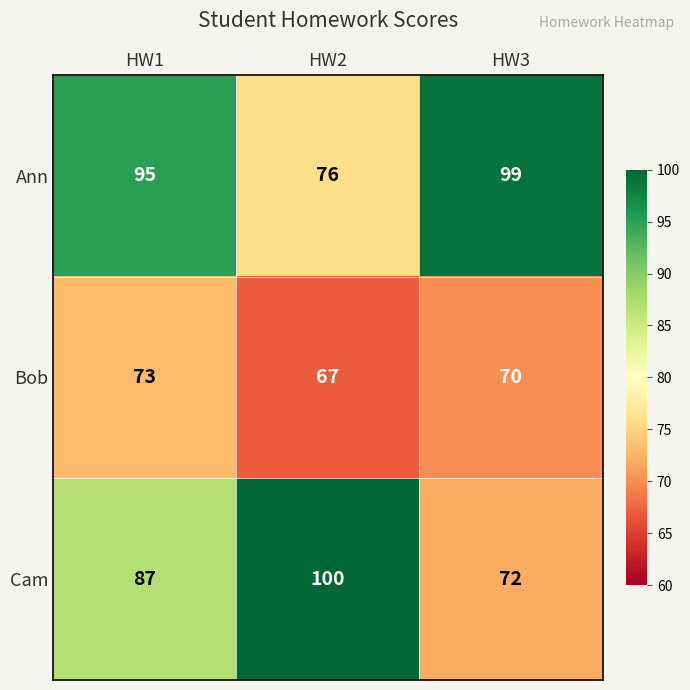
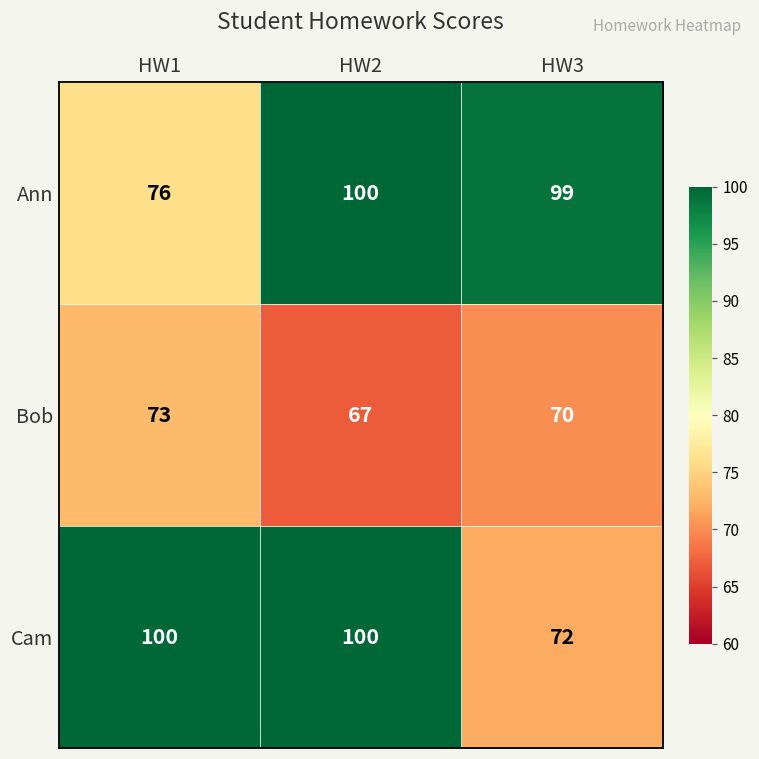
  {
    "Ann": {
-     "HW1": 95,
-     "HW2": 76,
+     "HW1": 76,
+     "HW2": 100,
      "HW3": 99
    },
    "Bob": {
      "HW1": 73,
      "HW2": 67,
      "HW3": 70
    },
    "Cam": {
-     "HW1": 87,
+     "HW1": 100,
      "HW2": 100,
      "HW3": 72
    }
  }
